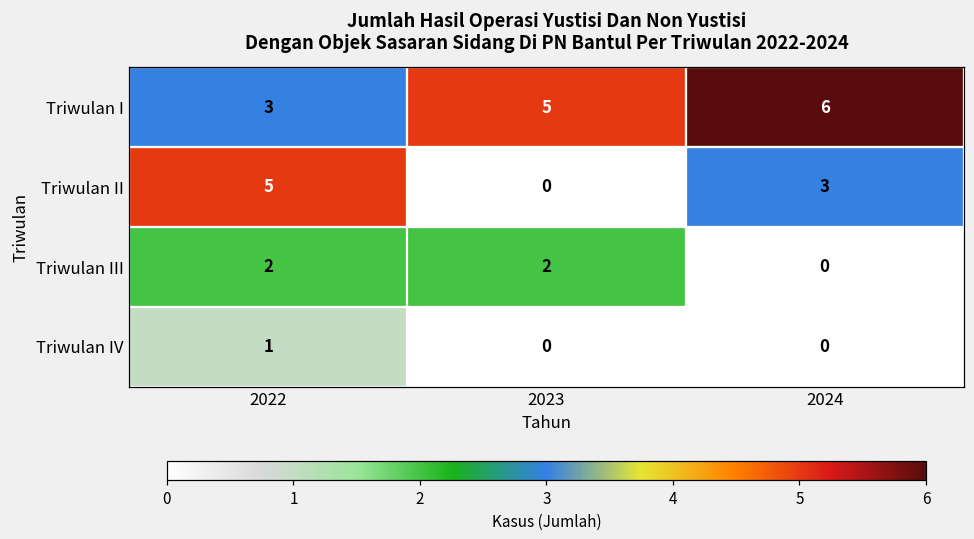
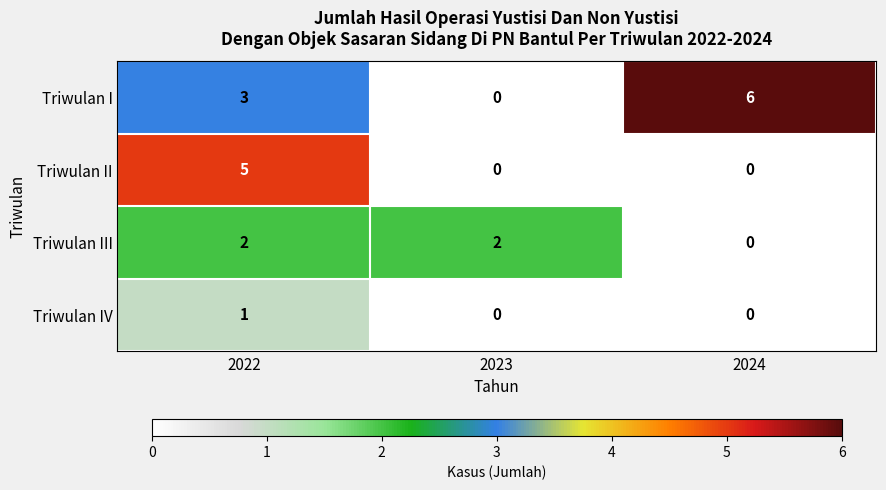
  {
    "Triwulan I": {
      "2022": 3,
-     "2023": 5,
+     "2023": 0,
      "2024": 6
    },
    "Triwulan II": {
      "2022": 5,
      "2023": 0,
-     "2024": 3
+     "2024": 0
    },
    "Triwulan III": {
      "2022": 2,
      "2023": 2,
      "2024": 0
    },
    "Triwulan IV": {
      "2022": 1,
      "2023": 0,
      "2024": 0
    }
  }
